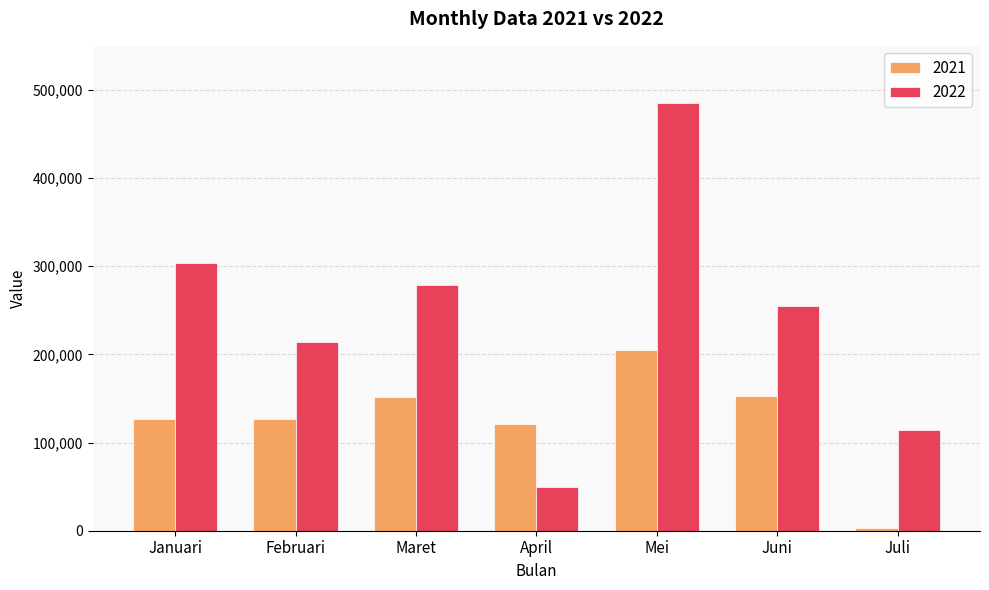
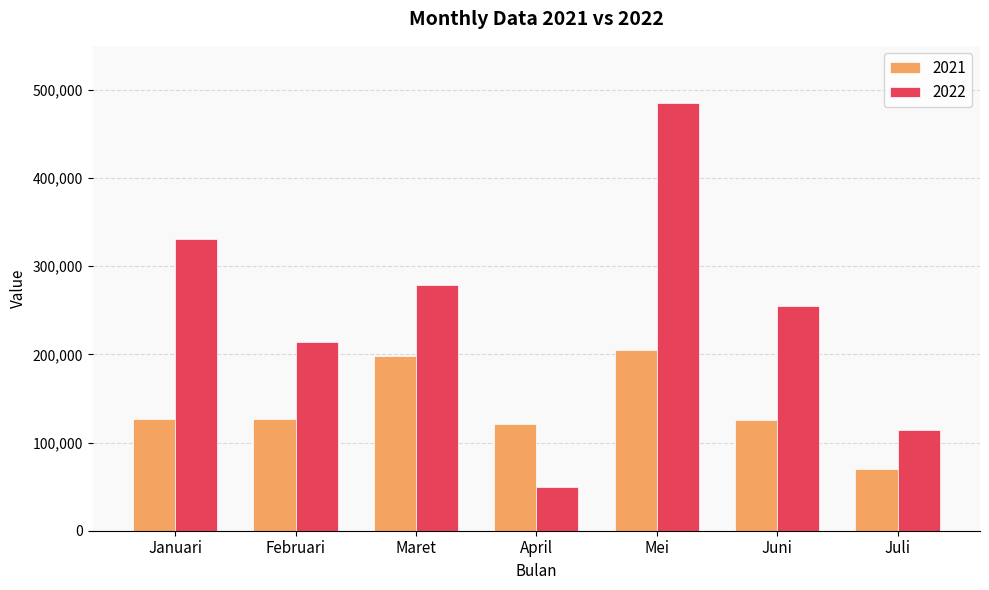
  {
    "2021": {
      "Januari": "130,000",
      "Februari": "130,000",
-     "Maret": "150,000",
+     "Maret": "200,000",
      "April": "120,000",
      "Mei": "210,000",
-     "Juni": "150,000",
-     "Juli": "0"
+     "Juni": "130,000",
+     "Juli": "70,000"
    },
    "2022": {
-     "Januari": "300,000",
+     "Januari": "330,000",
      "Februari": "210,000",
      "Maret": "280,000",
      "April": "50,000",
      "Mei": "480,000",
      "Juni": "250,000",
      "Juli": "110,000"
    }
  }
